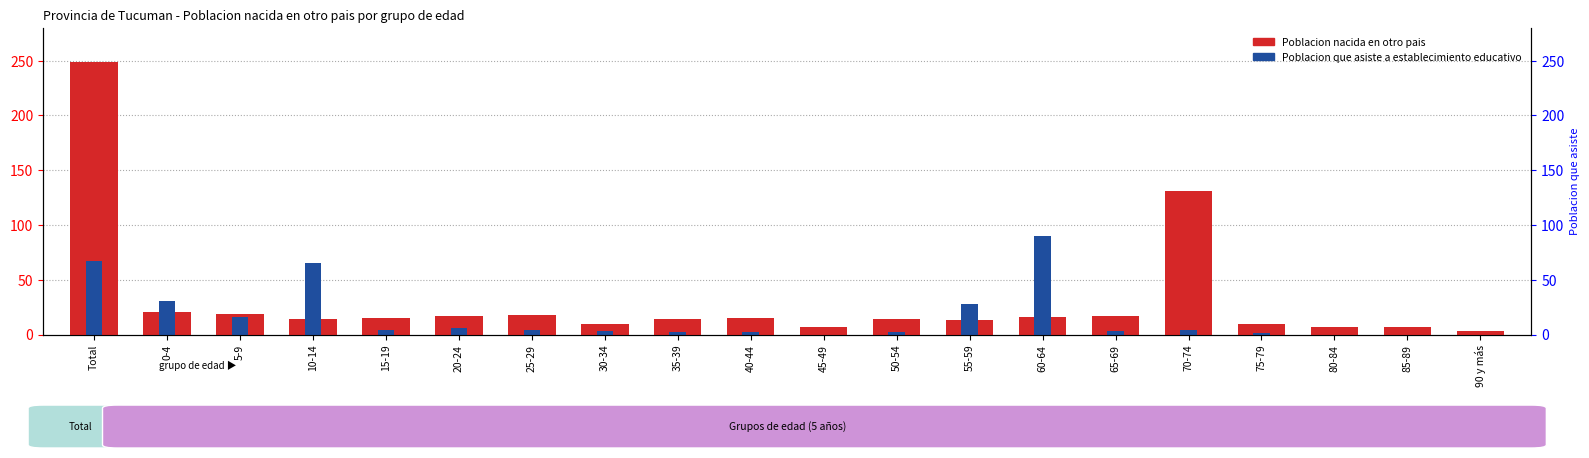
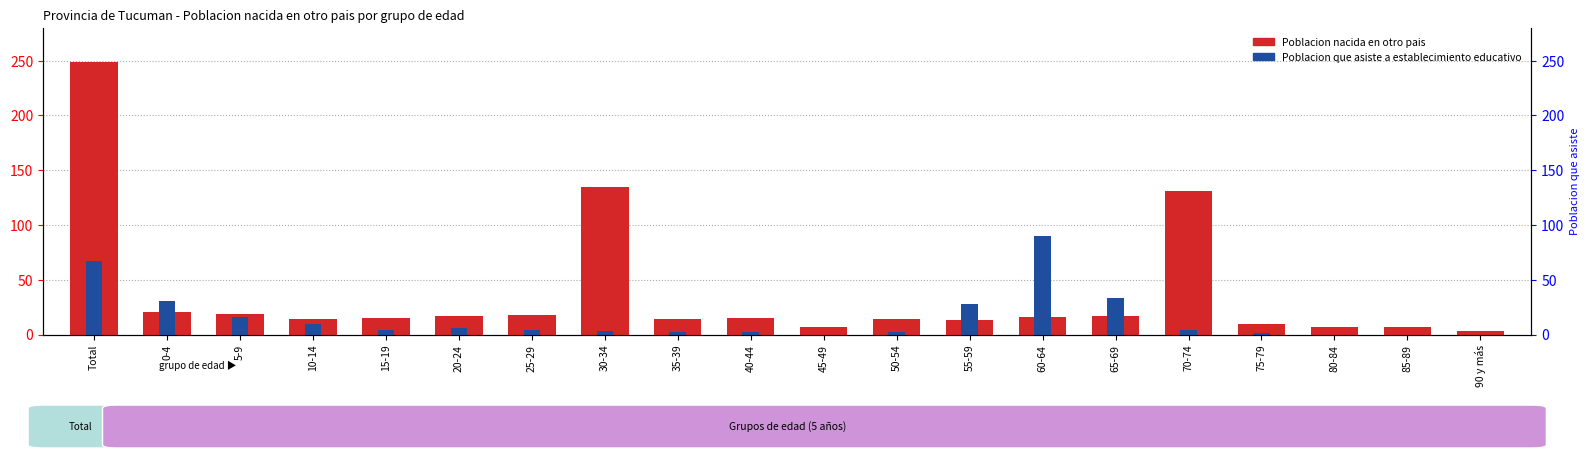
  {
    "Poblacion nacida en otro pais": {
      "Total": 249,
      "5-9": 19,
      "15-19": 15,
      "20-24": 17,
      "25-29": 18,
-     "30-34": 10,
+     "30-34": 135,
      "35-39": 14,
      "40-44": 15,
      "45-49": 7,
      "50-54": 14,
      "70-74": 131,
      "75-79": 10,
      "80-84": 7,
      "85-89": 7,
      "90 y más": 3
    },
    "Poblacion que asiste a establecimiento educativo": {
      "0-4": 31,
-     "10-14": 65,
+     "10-14": 10,
      "45-49": 0,
      "55-59": 28,
      "60-64": 90,
-     "65-69": 3,
+     "65-69": 33,
      "80-84": 0,
      "85-89": 0,
      "90 y más": 0
    }
  }
